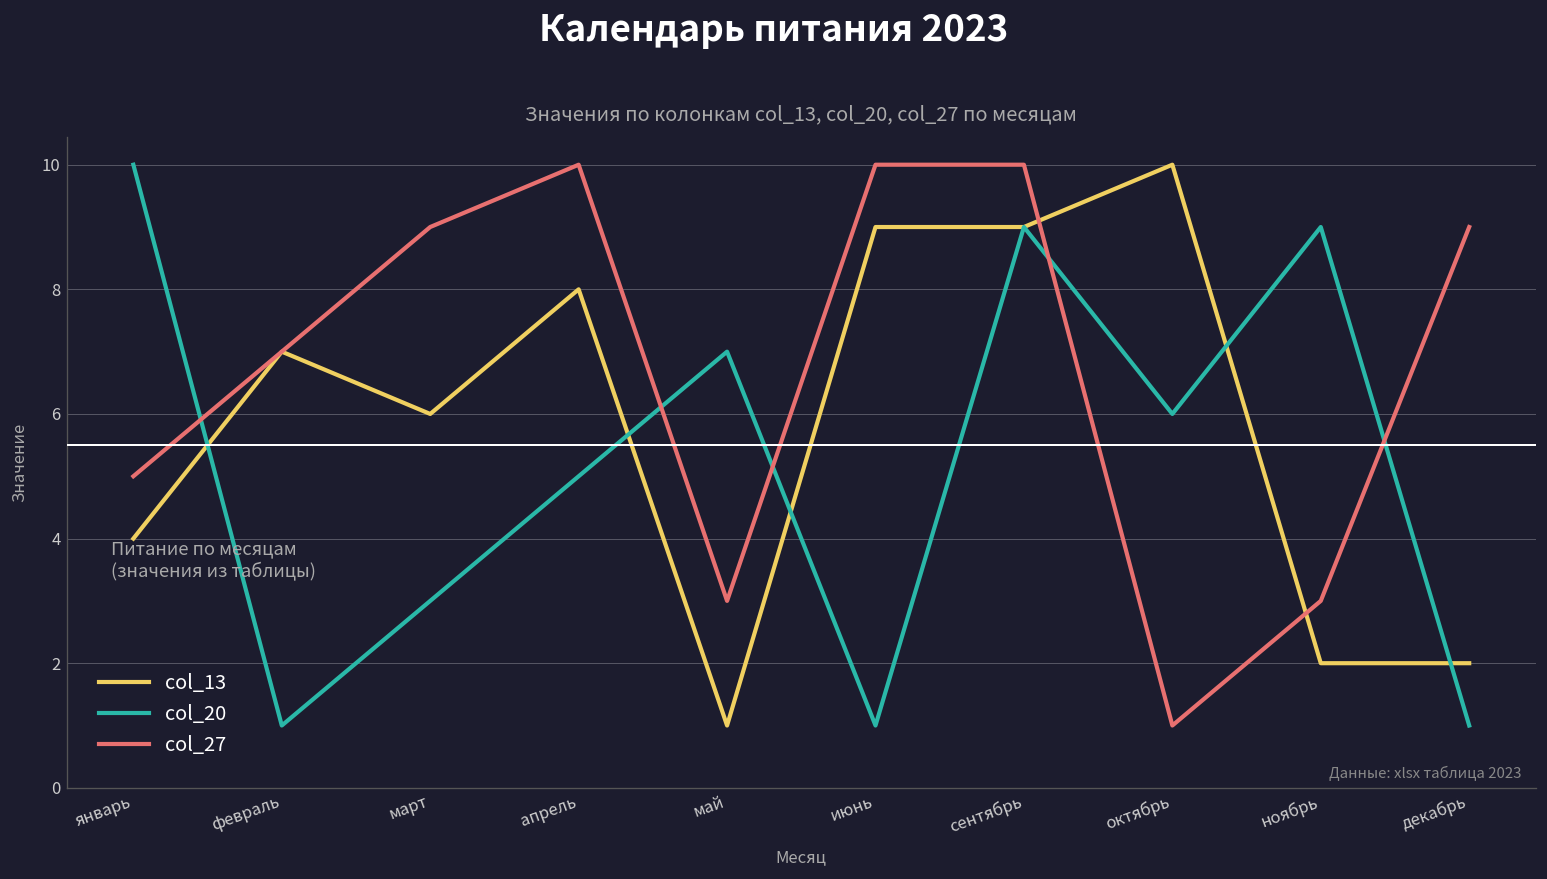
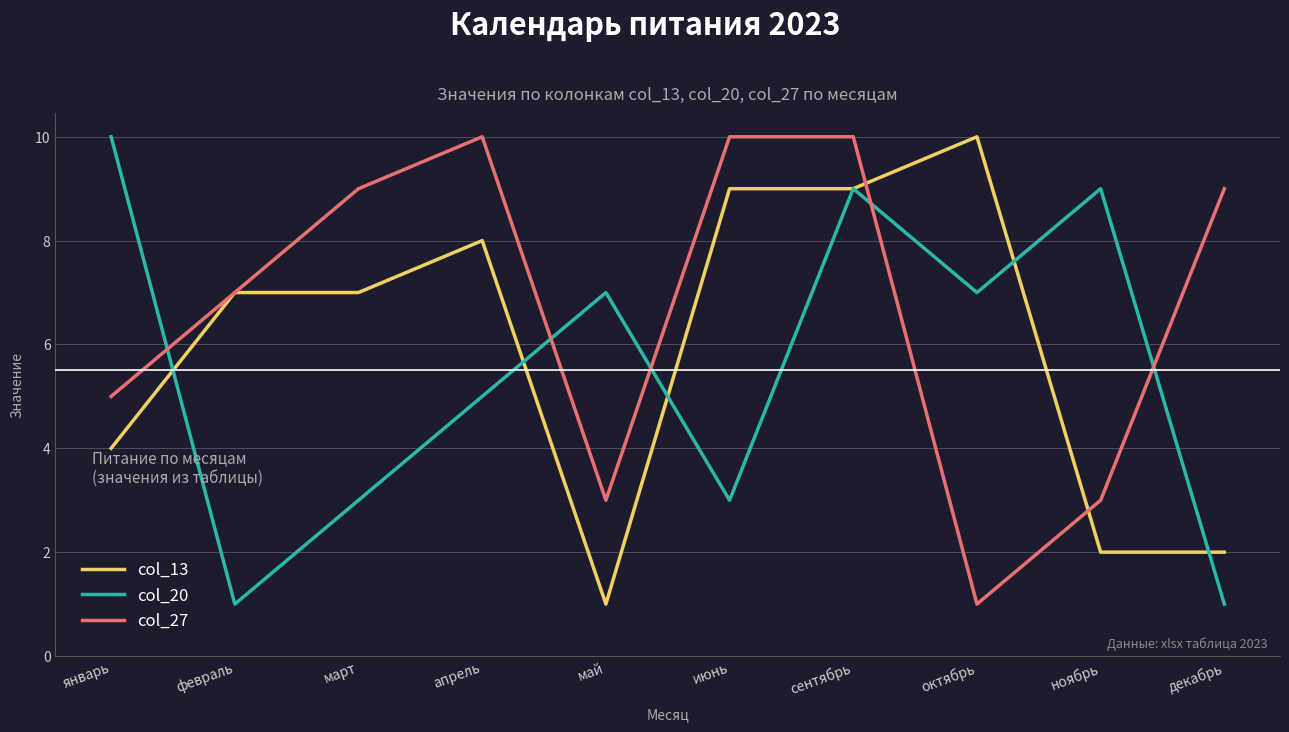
  {
    "col_13": {
      "январь": 4,
-     "март": 6,
+     "март": 7,
      "апрель": 8,
      "май": 1,
      "июнь": 9,
      "октябрь": 10,
      "ноябрь": 2,
      "декабрь": 2
    },
    "col_20": {
      "январь": 10,
      "февраль": 1,
      "март": 3,
      "апрель": 5,
      "май": 7,
-     "июнь": 1,
-     "октябрь": 6,
+     "июнь": 3,
+     "октябрь": 7,
      "ноябрь": 9,
      "декабрь": 1
    },
    "col_27": {
      "январь": 5,
      "март": 9,
      "апрель": 10,
      "май": 3,
      "июнь": 10,
      "сентябрь": 10,
      "октябрь": 1,
      "ноябрь": 3,
      "декабрь": 9
    }
  }
